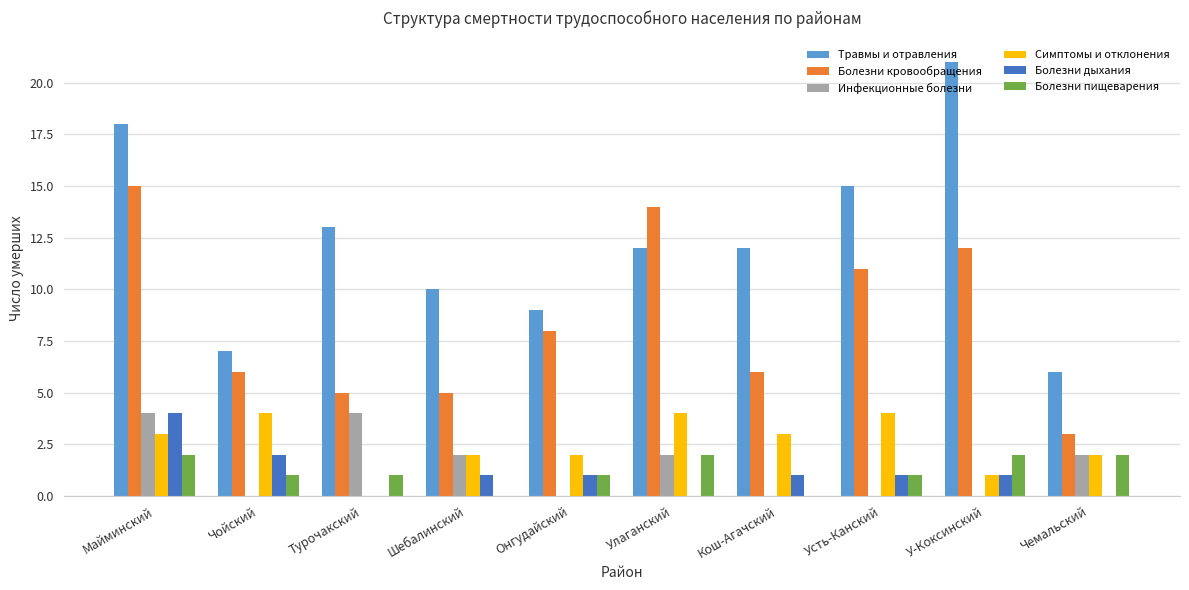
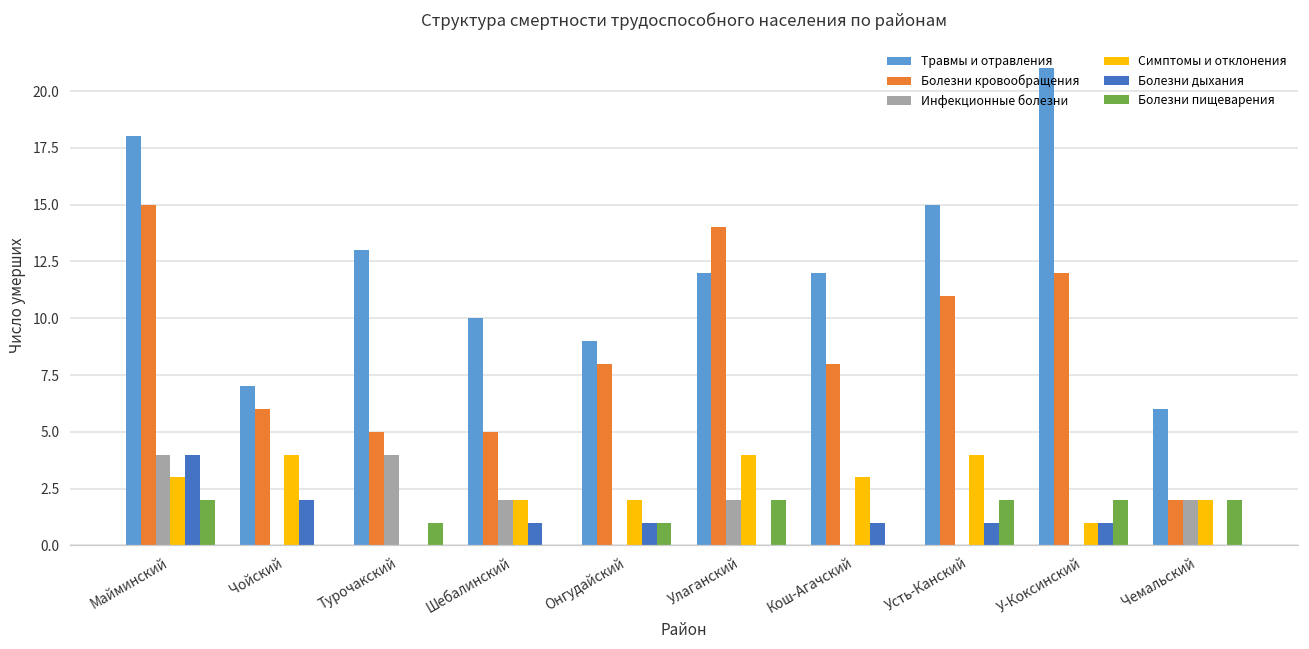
  {
    "Болезни кровообращения": {
      "Майминский": 15,
      "Чойский": 6,
      "Турочакский": 5,
      "Шебалинский": 5,
      "Онгудайский": 8,
      "Улаганский": 14,
-     "Кош-Агачский": 6,
+     "Кош-Агачский": 8,
      "Усть-Канский": 11,
      "У-Коксинский": 12,
-     "Чемальский": 3
+     "Чемальский": 2
    },
    "Инфекционные болезни": {
      "Майминский": 4,
      "Чойский": 0,
      "Турочакский": 4,
      "Шебалинский": 2,
      "Онгудайский": 0,
      "Улаганский": 2,
      "Кош-Агачский": 0,
      "Усть-Канский": 0,
      "У-Коксинский": 0,
      "Чемальский": 2
    },
    "Симптомы и отклонения": {
      "Майминский": 3,
      "Чойский": 4,
      "Турочакский": 0,
      "Шебалинский": 2,
      "Онгудайский": 2,
      "Улаганский": 4,
      "Кош-Агачский": 3,
      "Усть-Канский": 4,
      "У-Коксинский": 1,
      "Чемальский": 2
    },
    "Болезни пищеварения": {
      "Майминский": 2,
-     "Чойский": 1,
+     "Чойский": 0,
      "Турочакский": 1,
      "Шебалинский": 0,
      "Онгудайский": 1,
      "Улаганский": 2,
      "Кош-Агачский": 0,
-     "Усть-Канский": 1,
+     "Усть-Канский": 2,
      "У-Коксинский": 2,
      "Чемальский": 2
    }
  }
